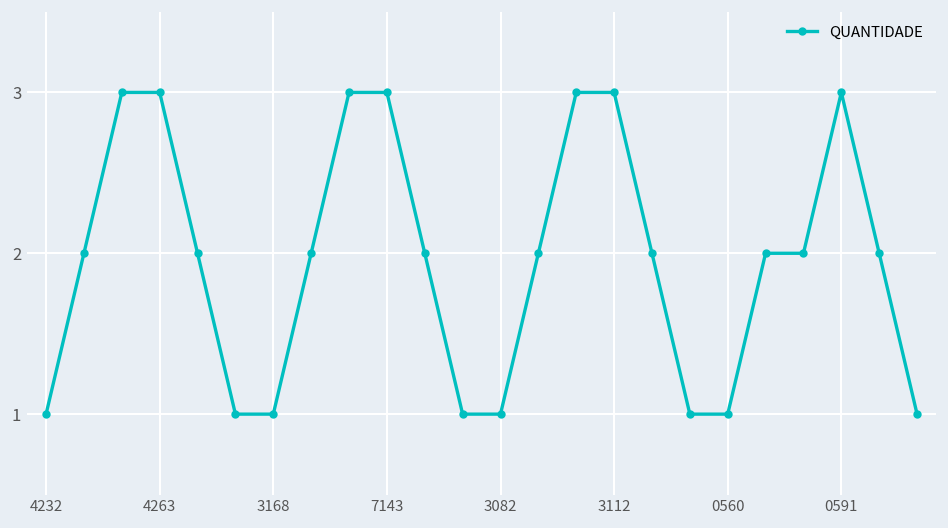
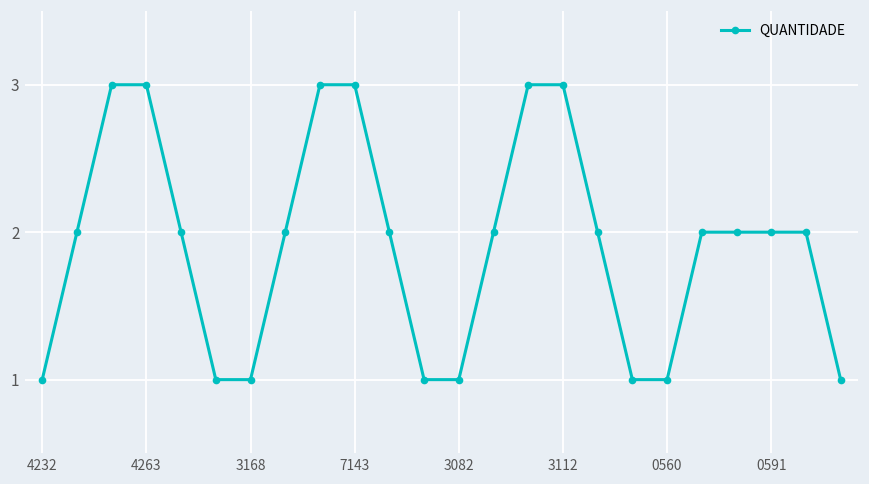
  {
    "4232": 1,
    "4263": 3,
    "3168": 1,
    "7143": 3,
    "3082": 1,
    "3112": 3,
    "0560": 1,
-   "0591": 3
+   "0591": 2
  }
